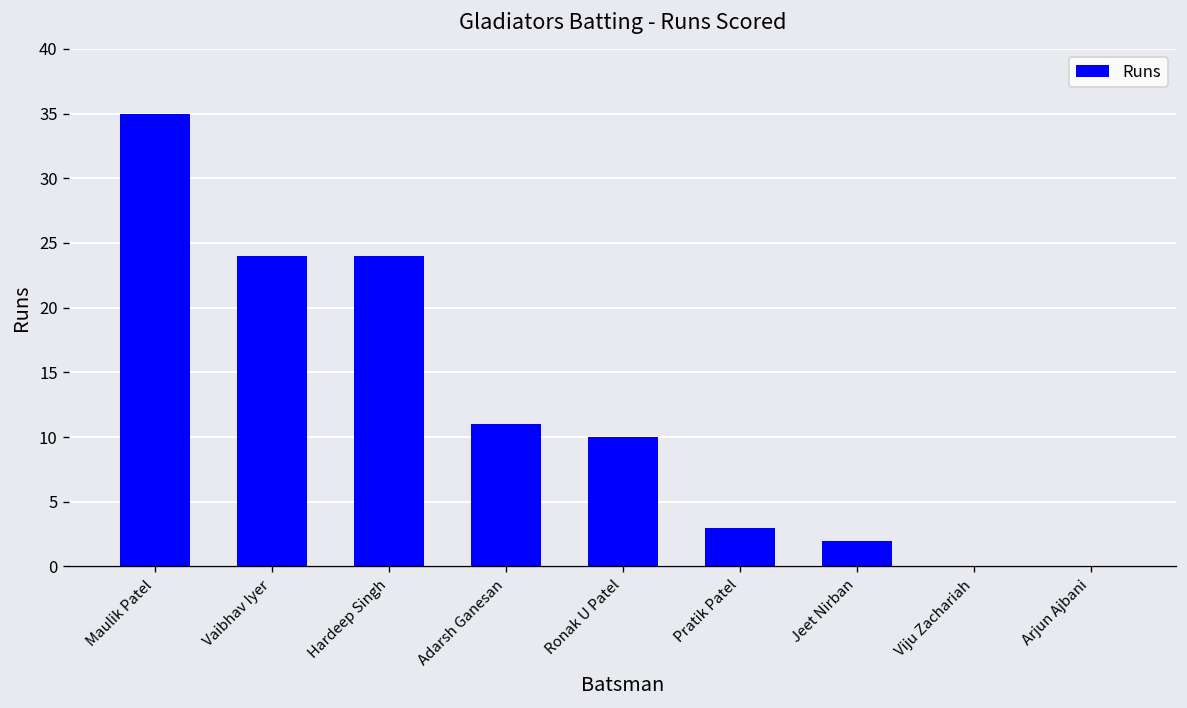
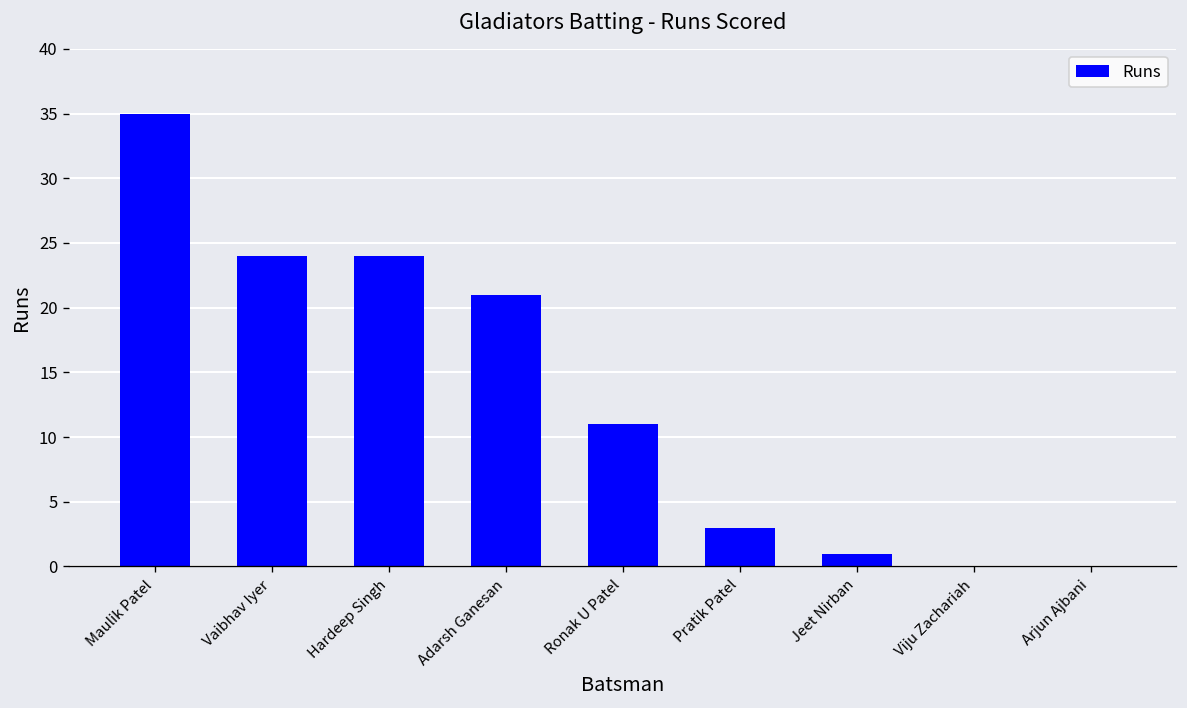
  {
    "Maulik Patel": 35,
    "Vaibhav Iyer": 24,
    "Hardeep Singh": 24,
-   "Adarsh Ganesan": 11,
-   "Ronak U Patel": 10,
+   "Adarsh Ganesan": 21,
+   "Ronak U Patel": 11,
    "Pratik Patel": 3,
-   "Jeet Nirban": 2,
+   "Jeet Nirban": 1,
    "Viju Zachariah": 0,
    "Arjun Ajbani": 0
  }
